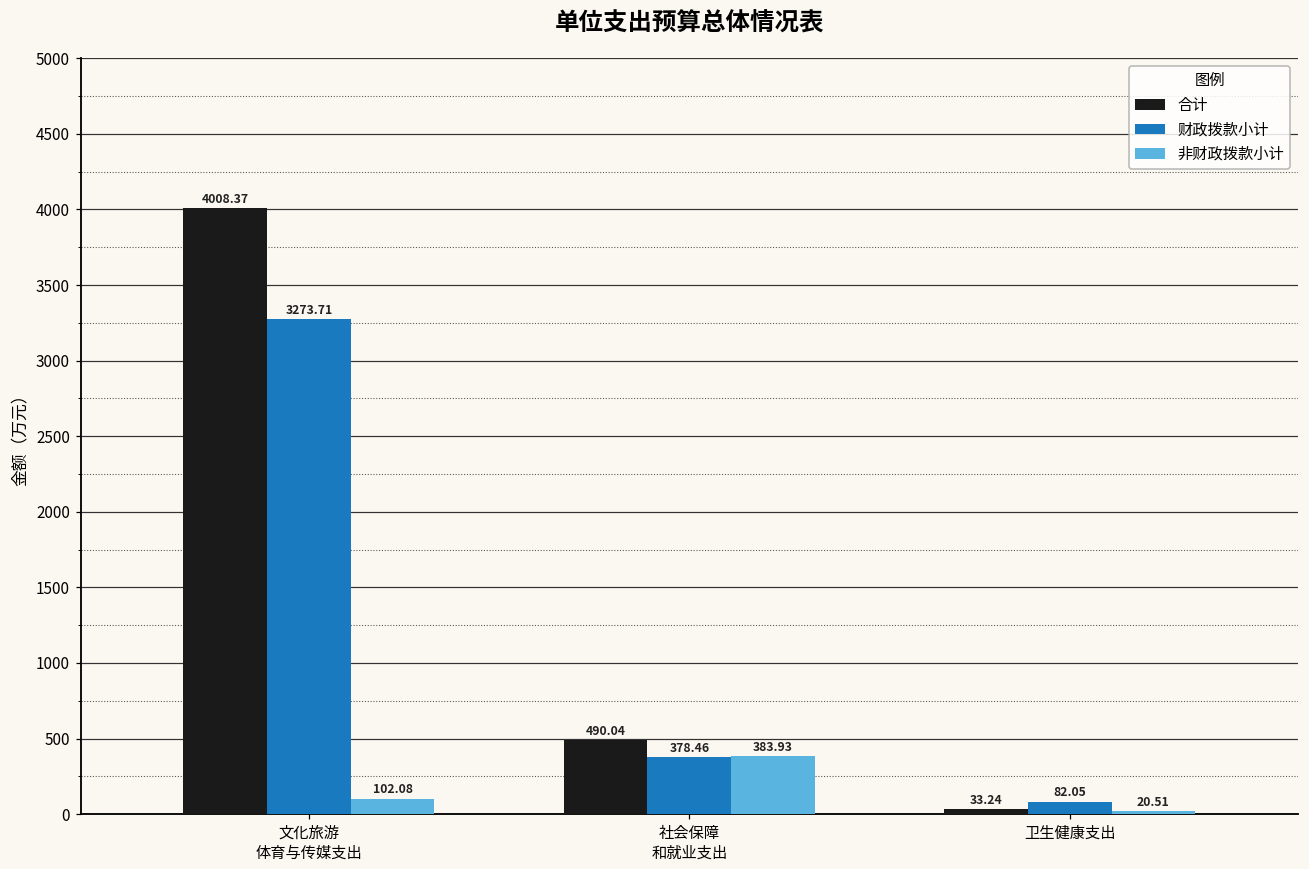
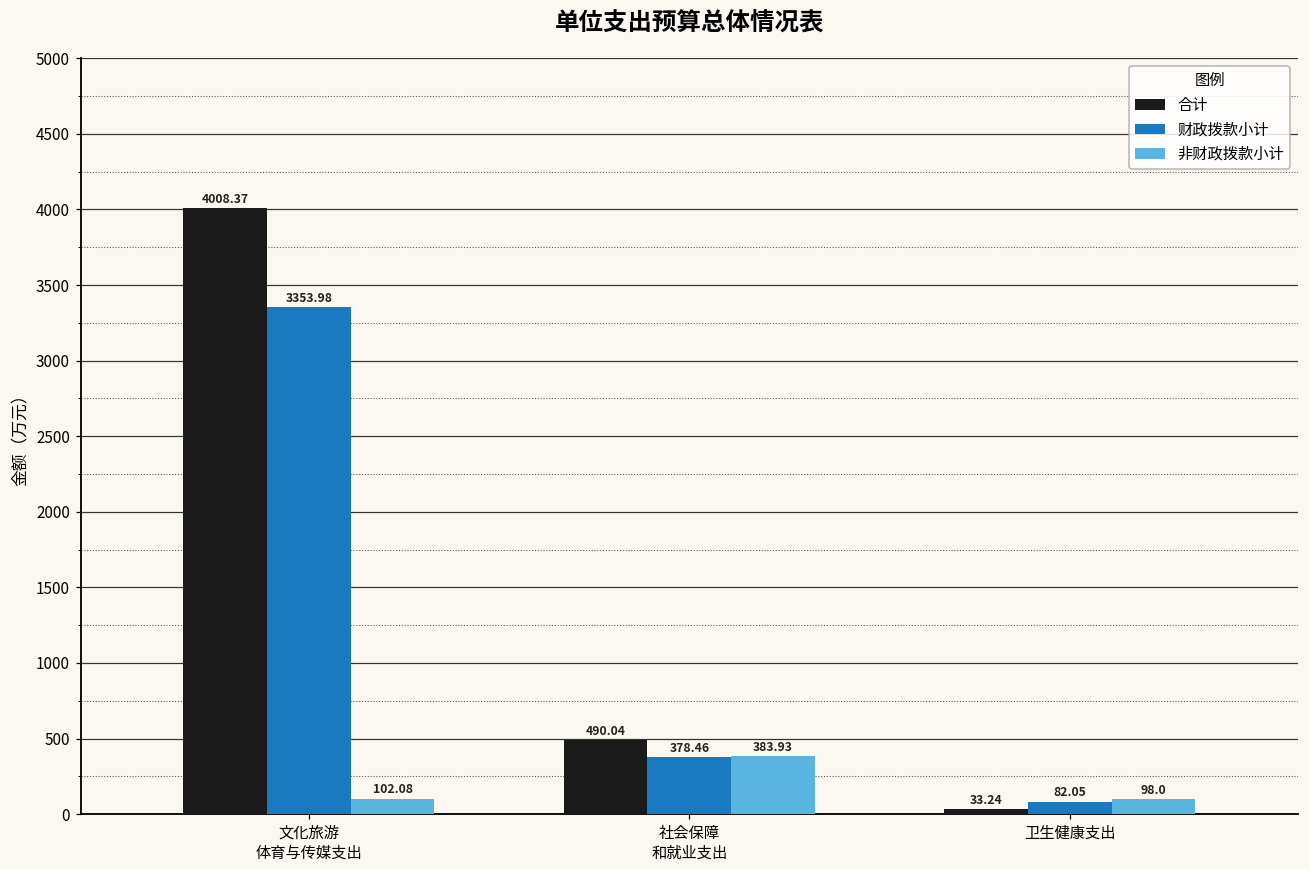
  {
    "合计": {
      "文化旅游 体育与传媒支出": 4008.37,
      "社会保障 和就业支出": 490.04,
      "卫生健康支出": 33.24
    },
    "财政拨款小计": {
-     "文化旅游 体育与传媒支出": 3273.71,
+     "文化旅游 体育与传媒支出": 3353.98,
      "社会保障 和就业支出": 378.46,
      "卫生健康支出": 82.05
    },
    "非财政拨款小计": {
      "文化旅游 体育与传媒支出": 102.08,
      "社会保障 和就业支出": 383.93,
-     "卫生健康支出": 20.51
+     "卫生健康支出": 98.0
    }
  }
